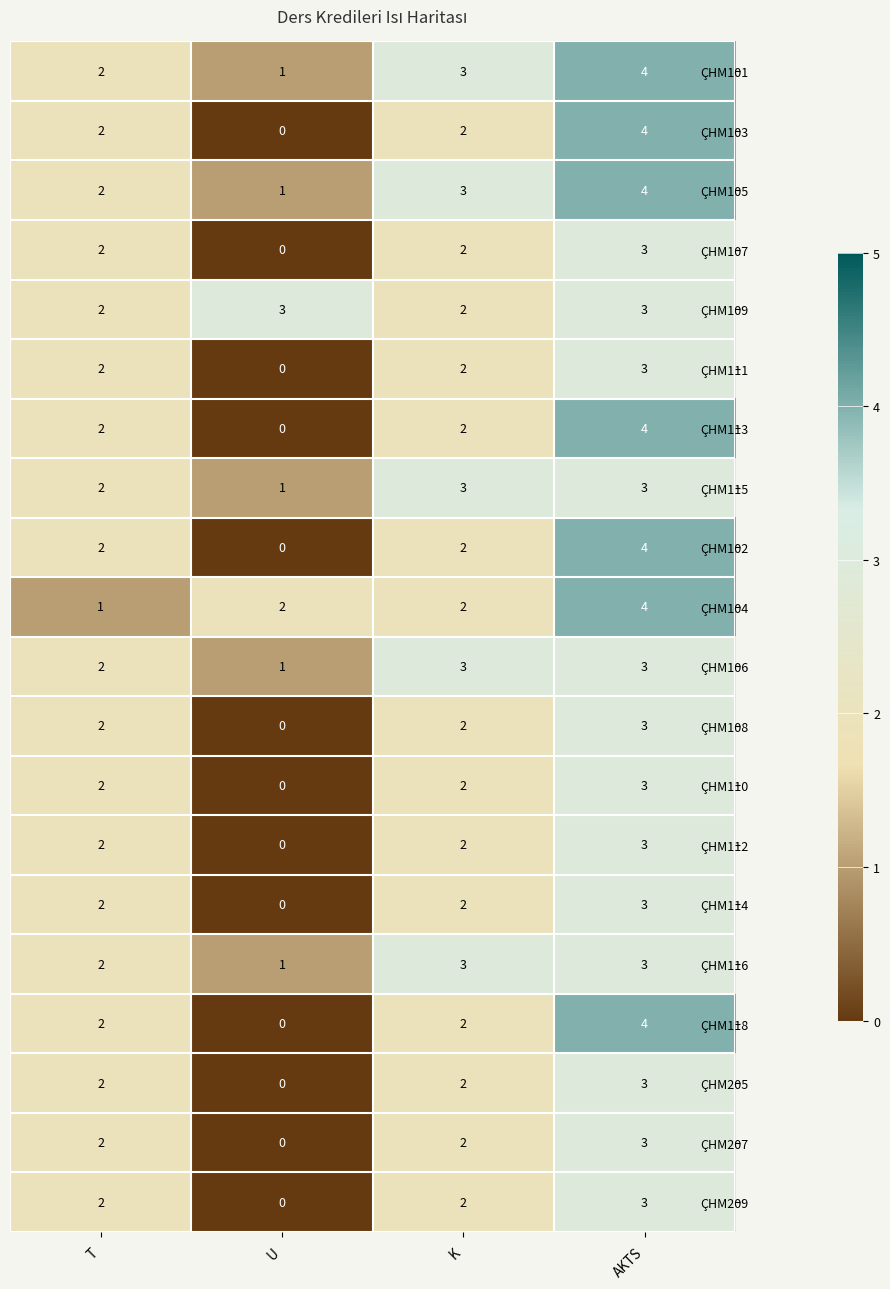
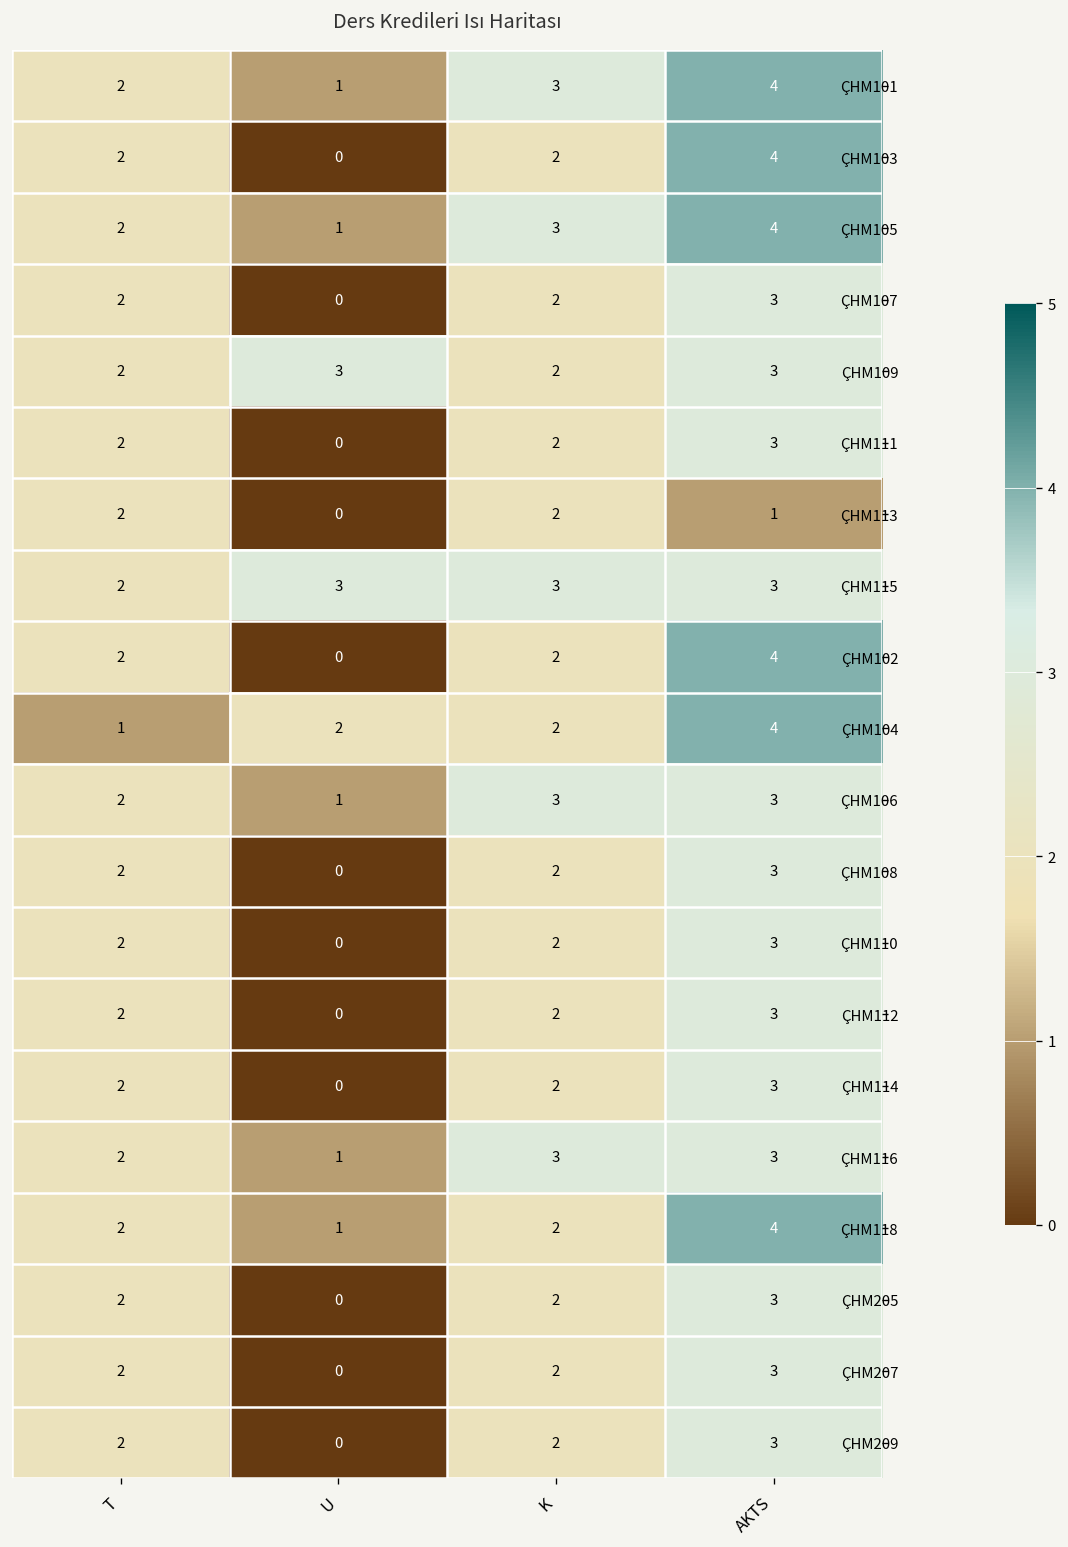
  {
    "ÇHM101": {
      "T": 2,
      "U": 1,
      "K": 3,
      "AKTS": 4
    },
    "ÇHM103": {
      "T": 2,
      "U": 0,
      "K": 2,
      "AKTS": 4
    },
    "ÇHM105": {
      "T": 2,
      "U": 1,
      "K": 3,
      "AKTS": 4
    },
    "ÇHM107": {
      "T": 2,
      "U": 0,
      "K": 2,
      "AKTS": 3
    },
    "ÇHM109": {
      "T": 2,
      "U": 3,
      "K": 2,
      "AKTS": 3
    },
    "ÇHM111": {
      "T": 2,
      "U": 0,
      "K": 2,
      "AKTS": 3
    },
    "ÇHM113": {
      "T": 2,
      "U": 0,
      "K": 2,
-     "AKTS": 4
+     "AKTS": 1
    },
    "ÇHM115": {
      "T": 2,
-     "U": 1,
+     "U": 3,
      "K": 3,
      "AKTS": 3
    },
    "ÇHM102": {
      "T": 2,
      "U": 0,
      "K": 2,
      "AKTS": 4
    },
    "ÇHM104": {
      "T": 1,
      "U": 2,
      "K": 2,
      "AKTS": 4
    },
    "ÇHM106": {
      "T": 2,
      "U": 1,
      "K": 3,
      "AKTS": 3
    },
    "ÇHM108": {
      "T": 2,
      "U": 0,
      "K": 2,
      "AKTS": 3
    },
    "ÇHM110": {
      "T": 2,
      "U": 0,
      "K": 2,
      "AKTS": 3
    },
    "ÇHM112": {
      "T": 2,
      "U": 0,
      "K": 2,
      "AKTS": 3
    },
    "ÇHM114": {
      "T": 2,
      "U": 0,
      "K": 2,
      "AKTS": 3
    },
    "ÇHM116": {
      "T": 2,
      "U": 1,
      "K": 3,
      "AKTS": 3
    },
    "ÇHM118": {
      "T": 2,
-     "U": 0,
+     "U": 1,
      "K": 2,
      "AKTS": 4
    },
    "ÇHM205": {
      "T": 2,
      "U": 0,
      "K": 2,
      "AKTS": 3
    },
    "ÇHM207": {
      "T": 2,
      "U": 0,
      "K": 2,
      "AKTS": 3
    },
    "ÇHM209": {
      "T": 2,
      "U": 0,
      "K": 2,
      "AKTS": 3
    }
  }
